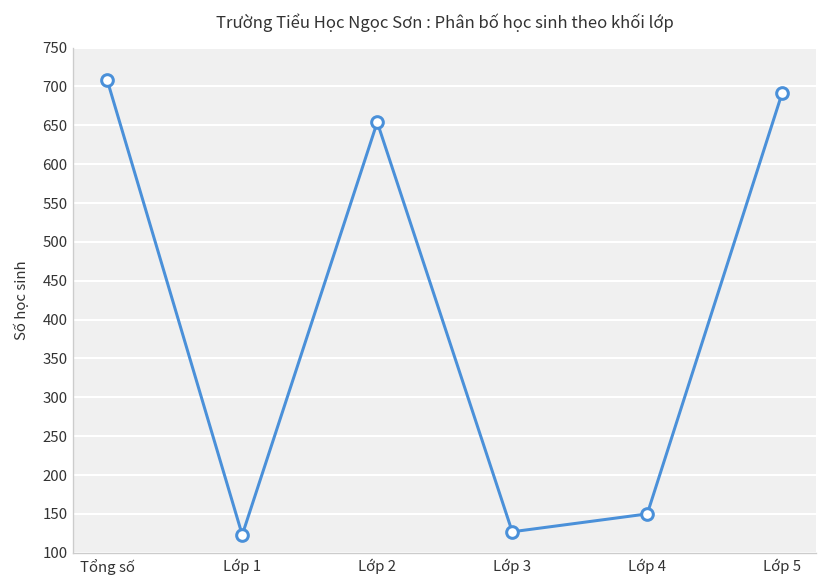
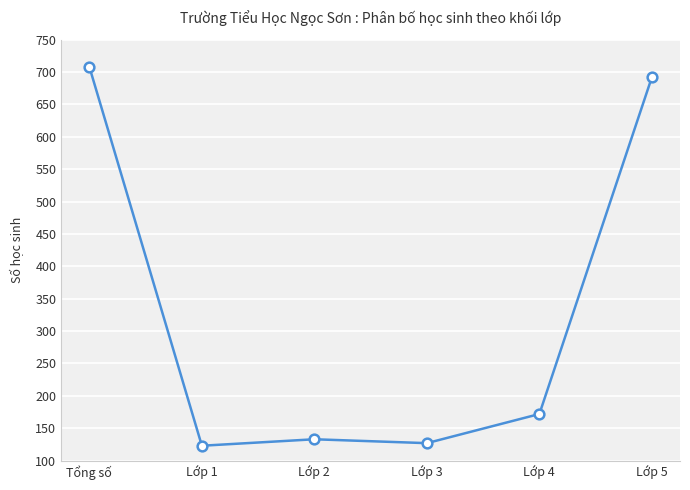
  {
    "Tổng số": 710,
    "Lớp 1": 120,
-   "Lớp 2": 650,
+   "Lớp 2": 130,
    "Lớp 3": 130,
-   "Lớp 4": 150,
+   "Lớp 4": 170,
    "Lớp 5": 690
  }
